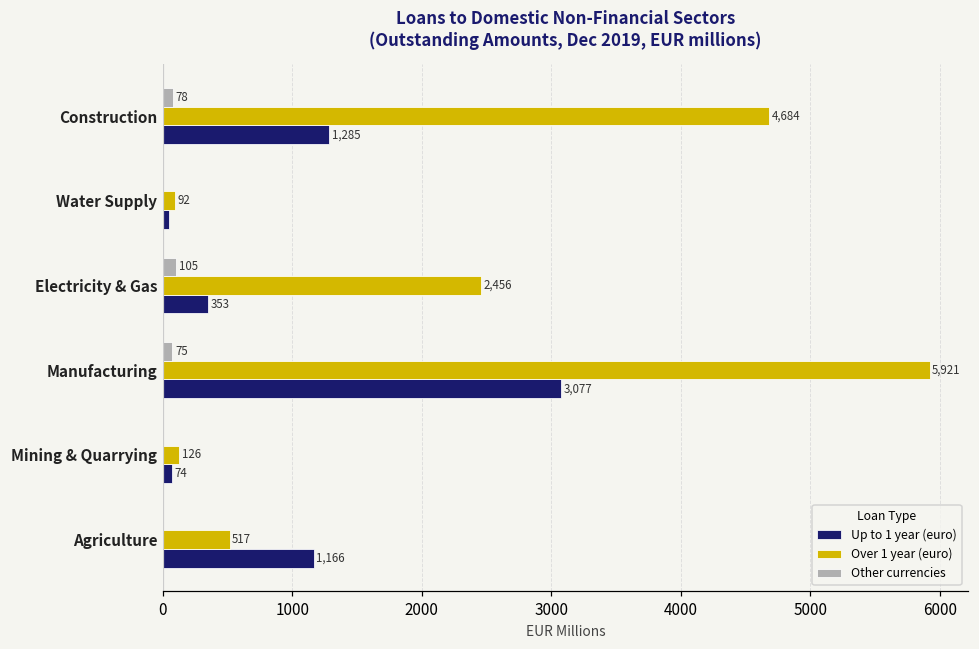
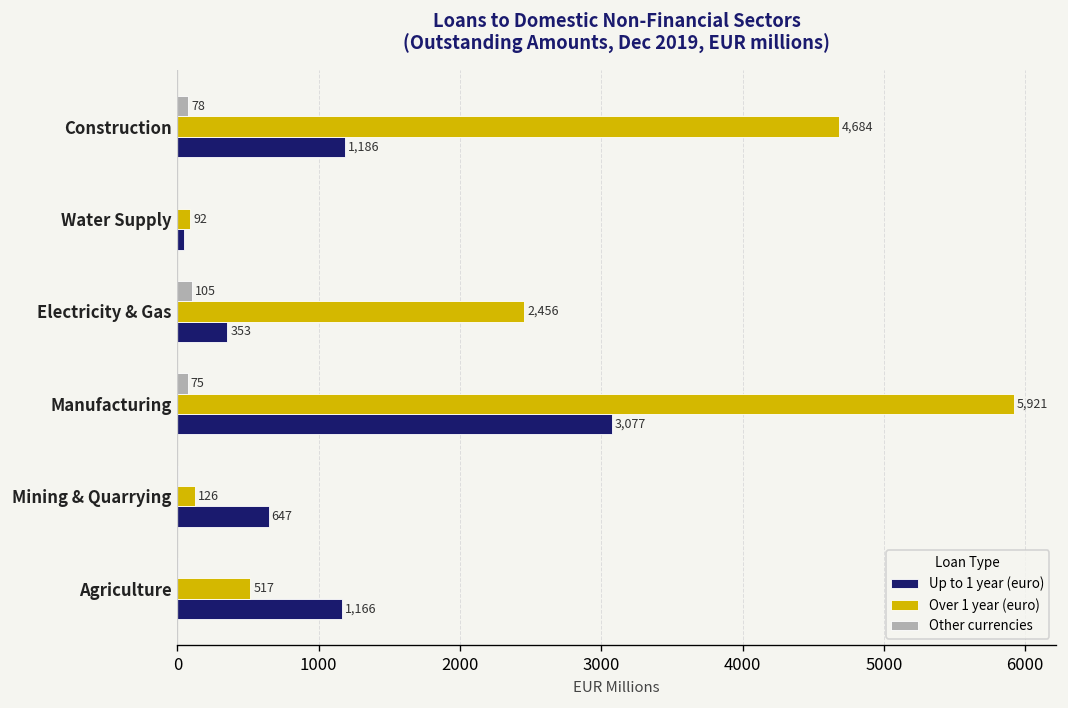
  {
    "Up to 1 year (euro)": {
-     "Construction": "1,285",
+     "Construction": "1,186",
      "Electricity & Gas": "353",
      "Manufacturing": "3,077",
-     "Mining & Quarrying": "74",
+     "Mining & Quarrying": "647",
      "Agriculture": "1,166"
    },
    "Over 1 year (euro)": {
      "Construction": "4,684",
      "Water Supply": "92",
      "Electricity & Gas": "2,456",
      "Manufacturing": "5,921",
      "Mining & Quarrying": "126",
      "Agriculture": "517"
    },
    "Other currencies": {
      "Construction": "78",
      "Electricity & Gas": "105",
      "Manufacturing": "75"
    }
  }
